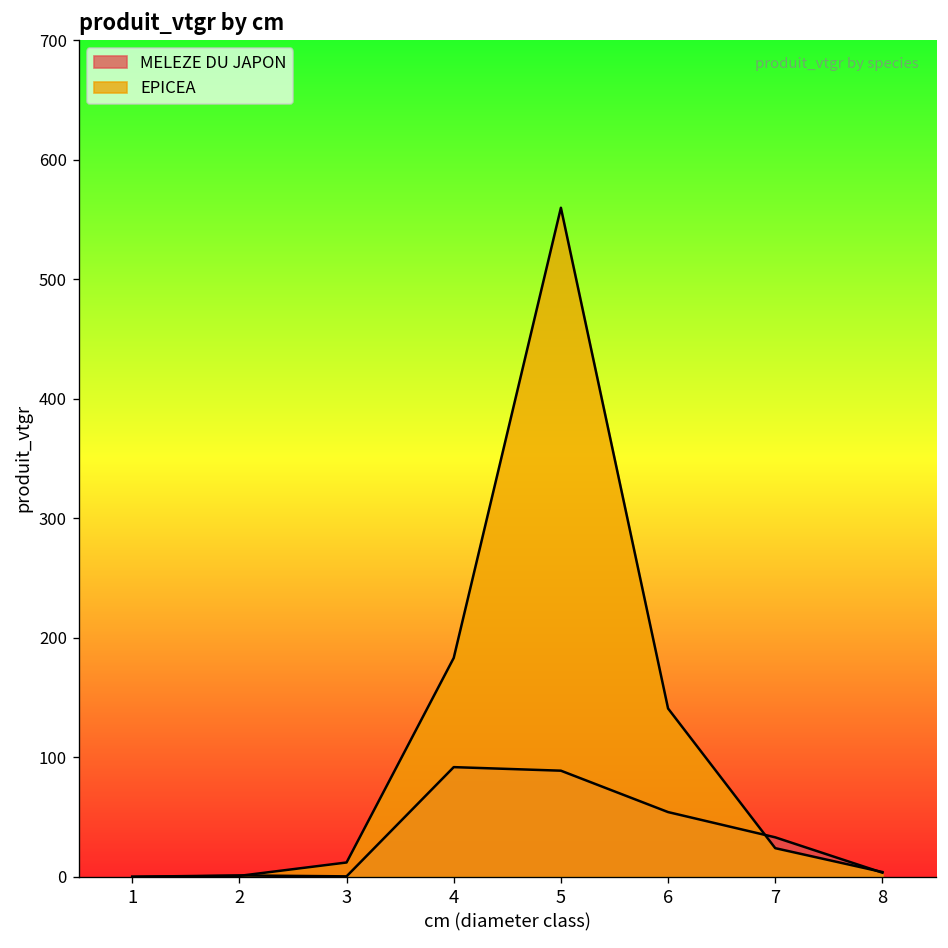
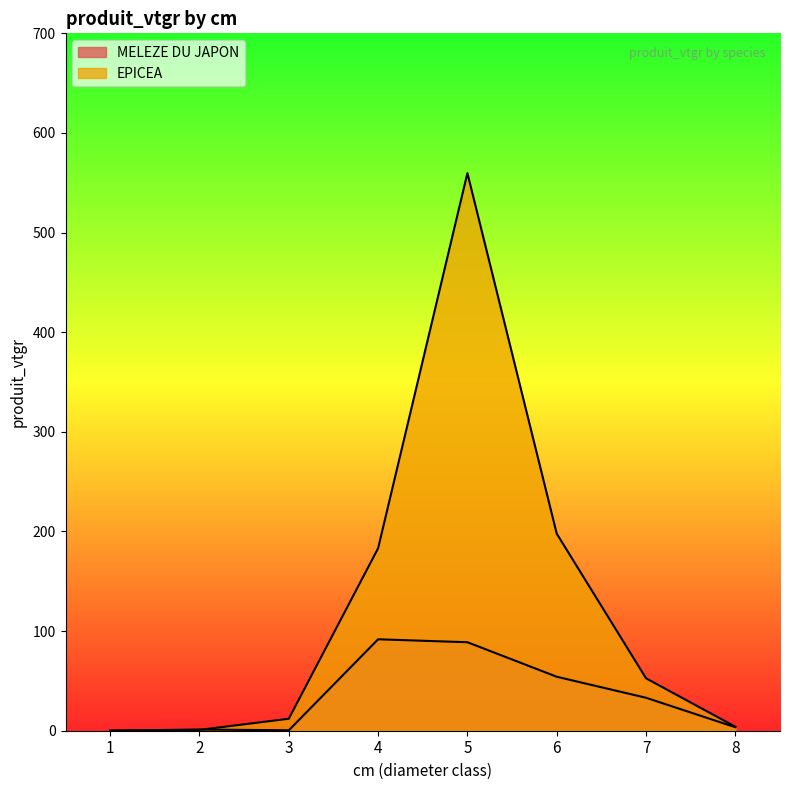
  {
    "MELEZE DU JAPON": {
      "3": 0,
      "4": 90,
      "5": 90,
      "6": 50,
      "7": 30
    },
    "EPICEA": {
      "3": 10,
      "4": 180,
      "5": 560,
-     "6": 140,
-     "7": 20
+     "6": 200,
+     "7": 50
    }
  }
